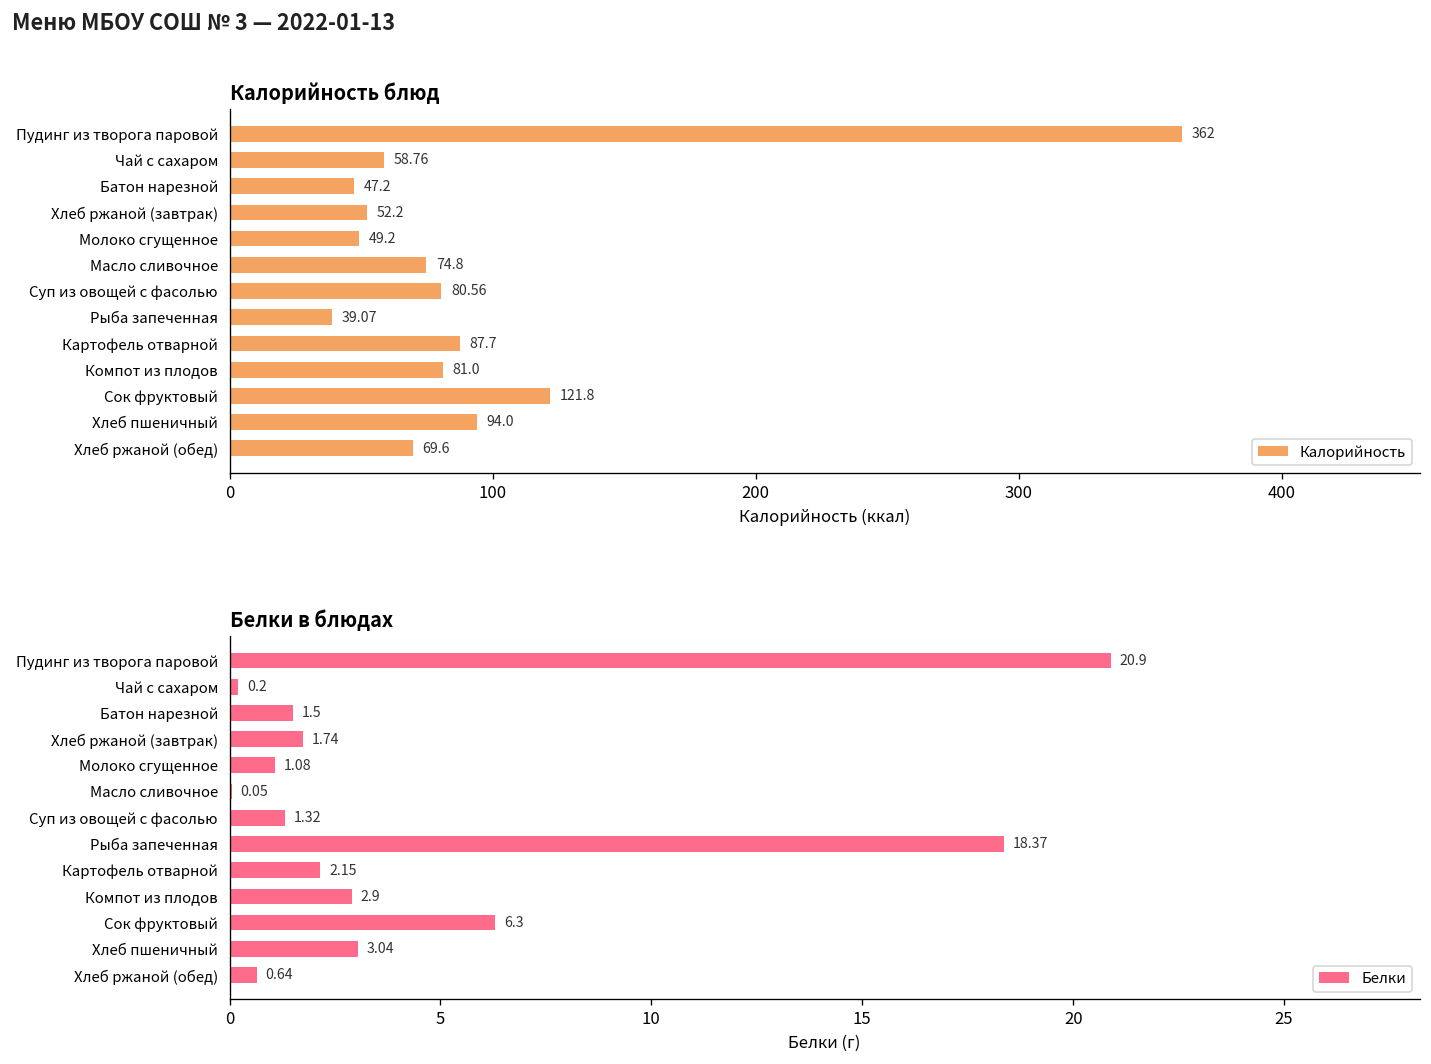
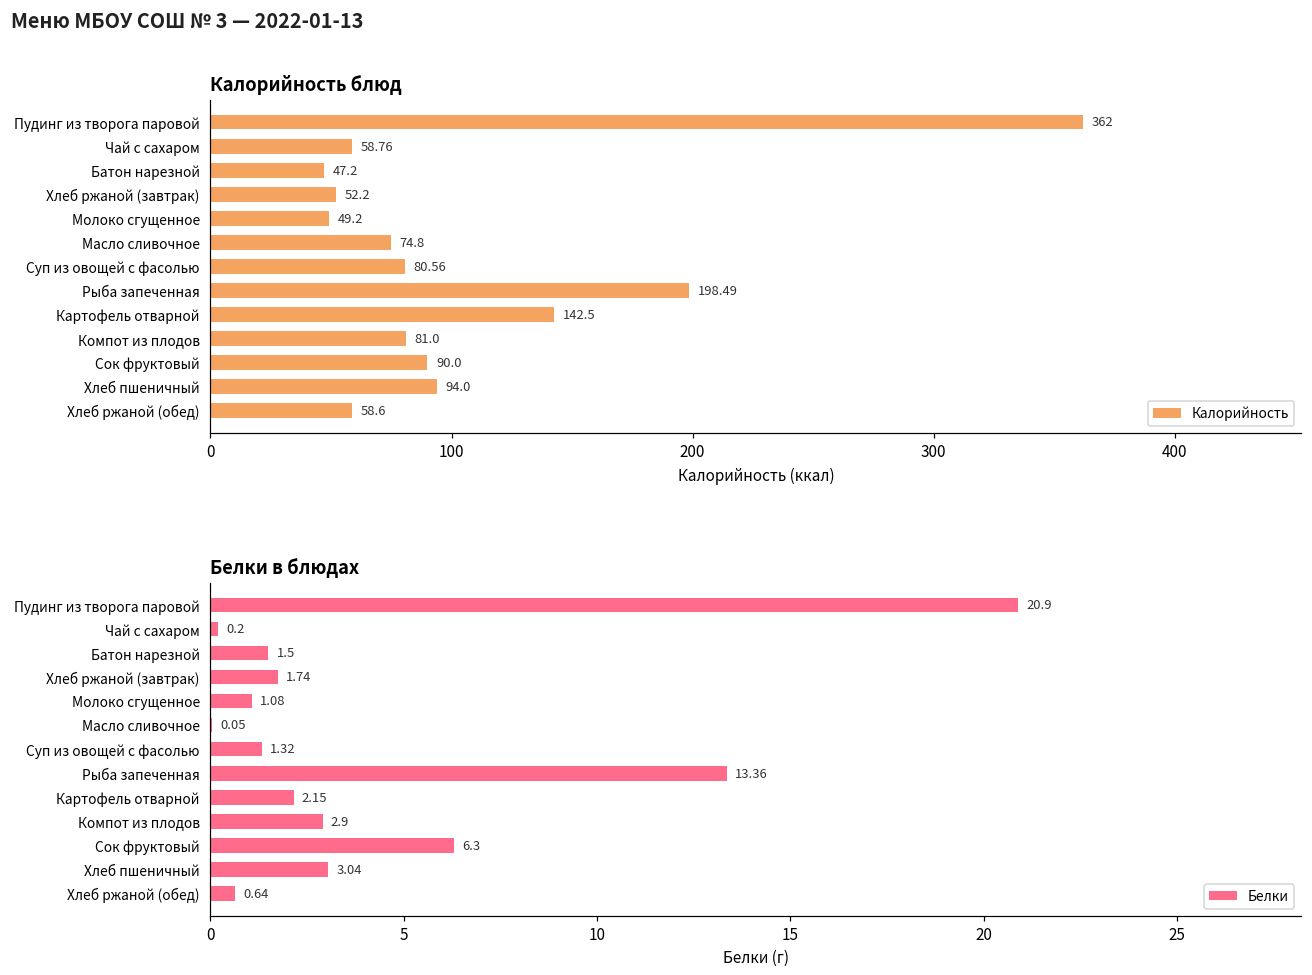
  {
    "Калорийность блюд": {
      "Пудинг из творога паровой": 362,
      "Чай с сахаром": 58.76,
      "Батон нарезной": 47.2,
      "Хлеб ржаной (завтрак)": 52.2,
      "Молоко сгущенное": 49.2,
      "Масло сливочное": 74.8,
      "Суп из овощей с фасолью": 80.56,
-     "Рыба запеченная": 39.07,
-     "Картофель отварной": 87.7,
+     "Рыба запеченная": 198.49,
+     "Картофель отварной": 142.5,
      "Компот из плодов": 81.0,
-     "Сок фруктовый": 121.8,
+     "Сок фруктовый": 90.0,
      "Хлеб пшеничный": 94.0,
-     "Хлеб ржаной (обед)": 69.6
+     "Хлеб ржаной (обед)": 58.6
    },
    "Белки в блюдах": {
      "Пудинг из творога паровой": 20.9,
      "Чай с сахаром": 0.2,
      "Батон нарезной": 1.5,
      "Хлеб ржаной (завтрак)": 1.74,
      "Молоко сгущенное": 1.08,
      "Масло сливочное": 0.05,
      "Суп из овощей с фасолью": 1.32,
-     "Рыба запеченная": 18.37,
+     "Рыба запеченная": 13.36,
      "Картофель отварной": 2.15,
      "Компот из плодов": 2.9,
      "Сок фруктовый": 6.3,
      "Хлеб пшеничный": 3.04,
      "Хлеб ржаной (обед)": 0.64
    }
  }
